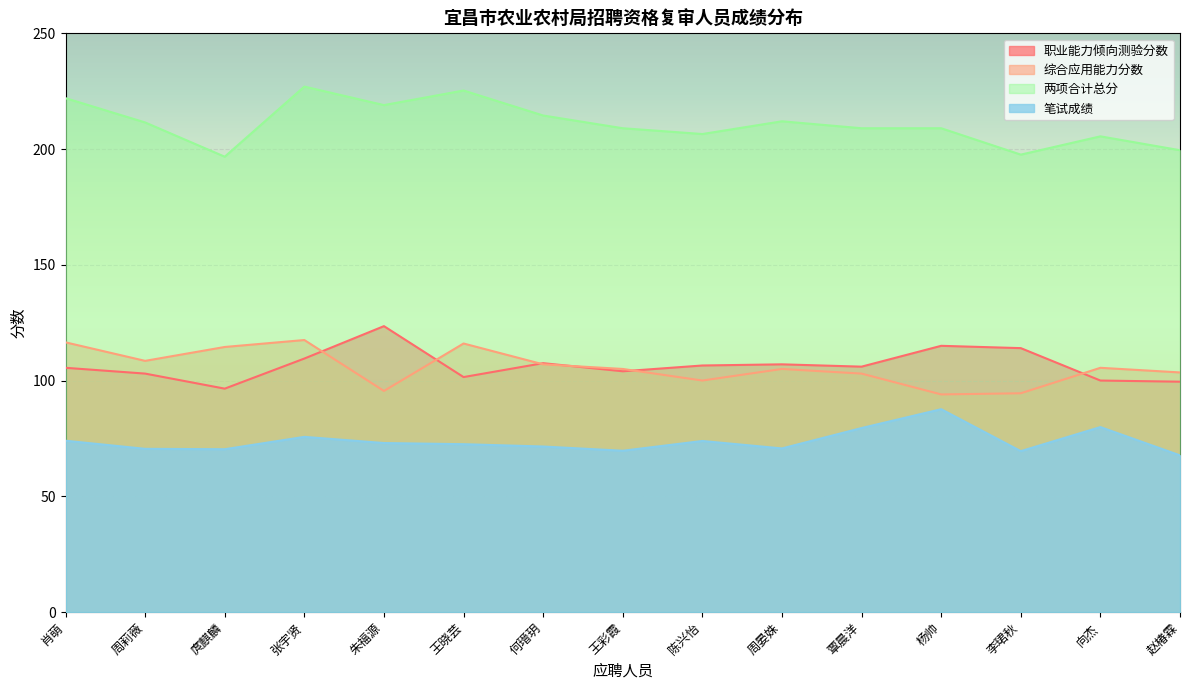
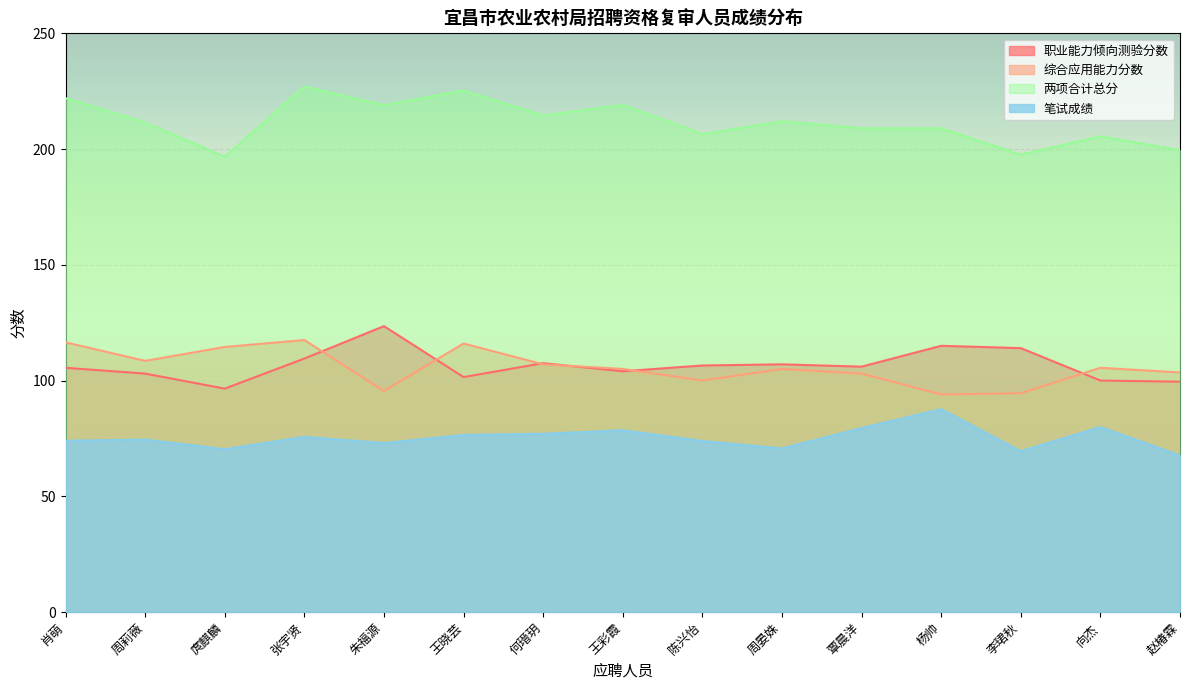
  {
    "两项合计总分": {
      "肖萌": 222,
      "周莉薇": 212,
      "庹麒麟": 197,
      "张宇贤": 227,
      "朱福源": 219,
      "王晓芸": 225,
      "何瑨玥": 215,
-     "王彩霞": 209,
+     "王彩霞": 219,
      "陈兴怡": 207,
      "周晏姝": 212,
      "覃晨洋": 209,
      "杨帅": 209,
      "李珺秋": 198,
      "向杰": 206,
      "赵椿霖": 200
    },
    "笔试成绩": {
      "肖萌": 74,
-     "周莉薇": 71,
+     "周莉薇": 75,
      "庹麒麟": 70,
      "张宇贤": 76,
      "朱福源": 73,
-     "王晓芸": 73,
-     "何瑨玥": 72,
-     "王彩霞": 70,
+     "王晓芸": 77,
+     "何瑨玥": 77,
+     "王彩霞": 79,
      "陈兴怡": 74,
      "周晏姝": 71,
      "覃晨洋": 79,
      "杨帅": 88,
      "李珺秋": 70,
      "向杰": 80,
      "赵椿霖": 68
    }
  }
